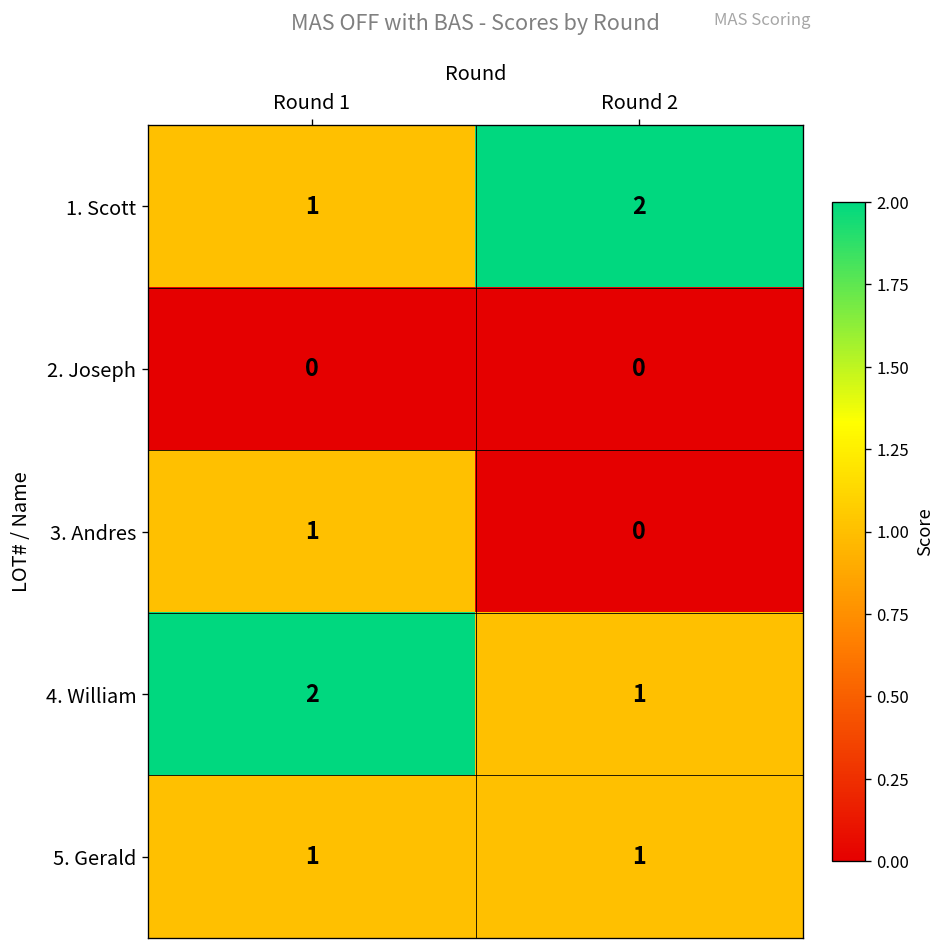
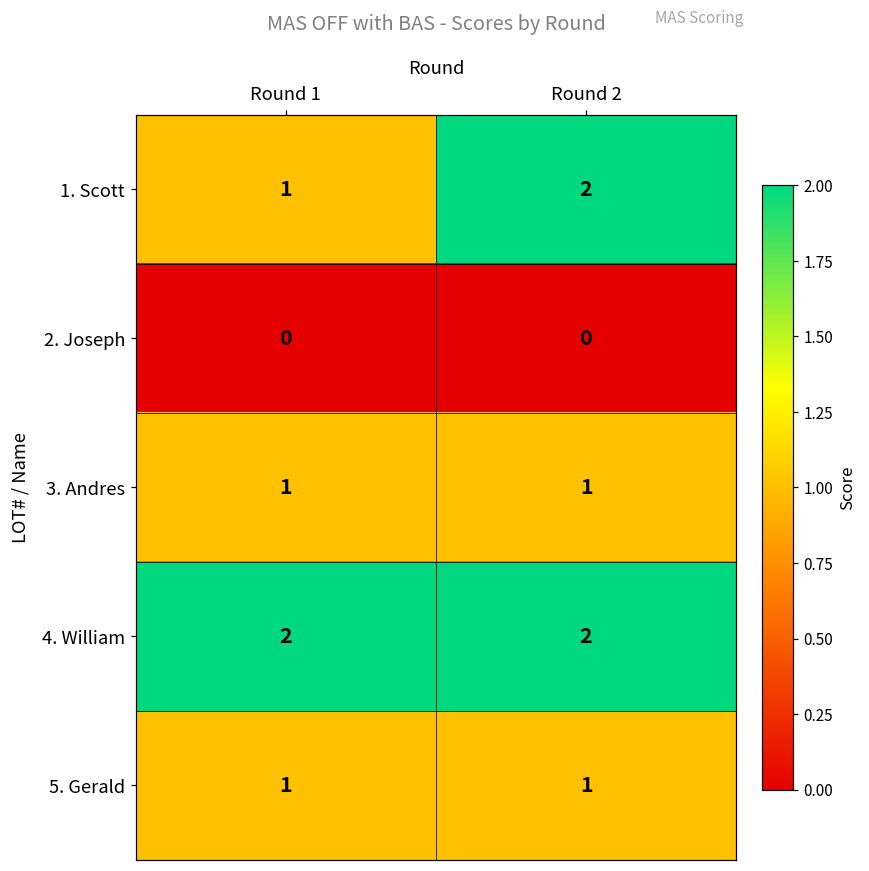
  {
    "1. Scott": {
      "Round 1": 1,
      "Round 2": 2
    },
    "2. Joseph": {
      "Round 1": 0,
      "Round 2": 0
    },
    "3. Andres": {
      "Round 1": 1,
-     "Round 2": 0
+     "Round 2": 1
    },
    "4. William": {
      "Round 1": 2,
-     "Round 2": 1
+     "Round 2": 2
    },
    "5. Gerald": {
      "Round 1": 1,
      "Round 2": 1
    }
  }
